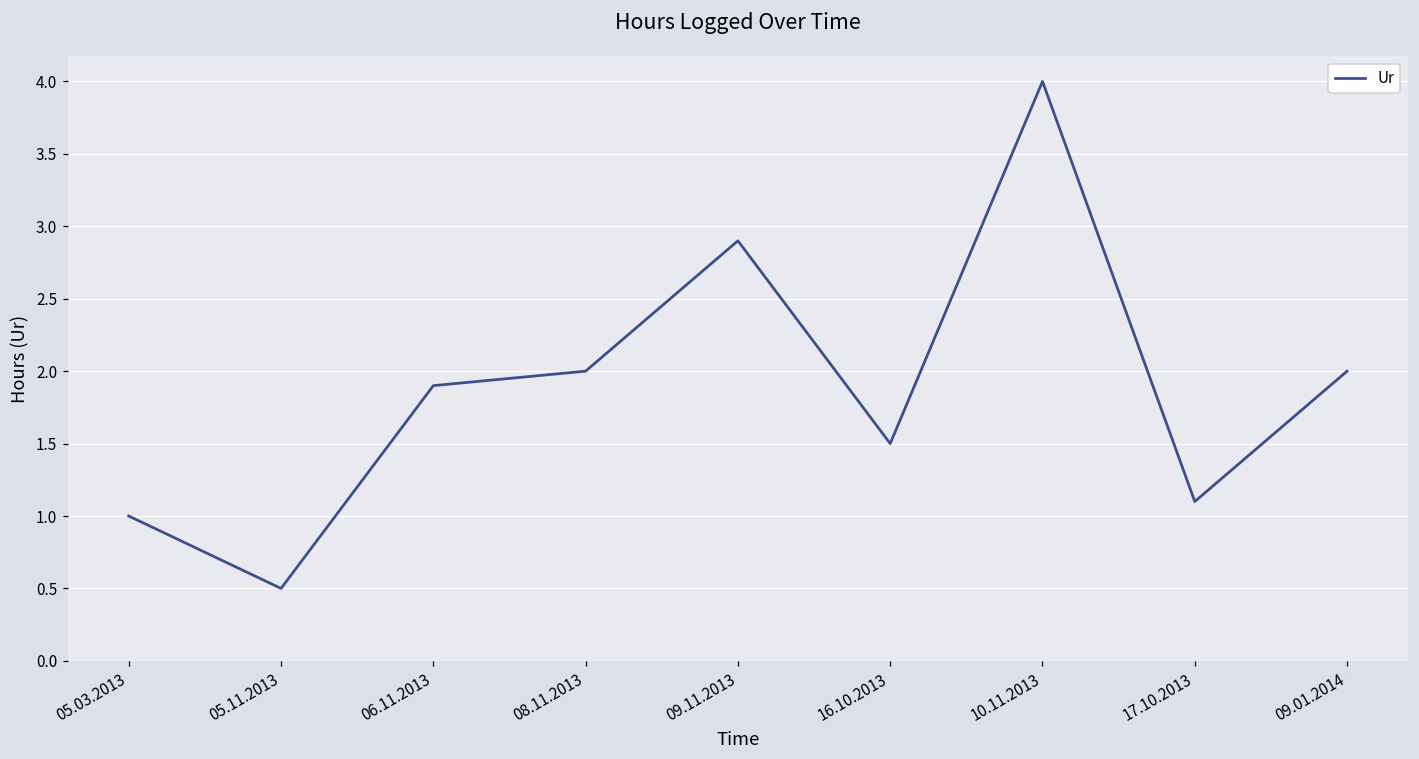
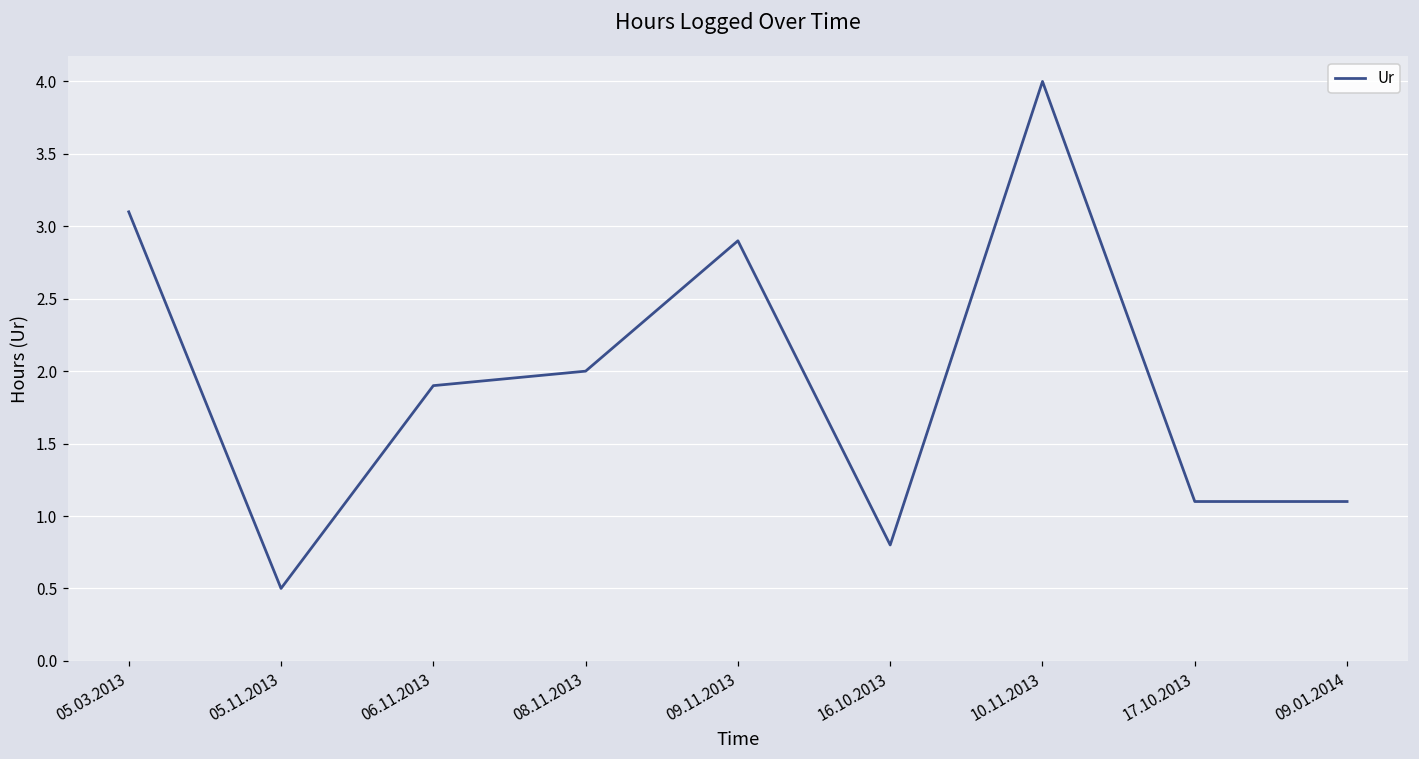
  {
-   "05.03.2013": 1.0,
+   "05.03.2013": 3.1,
    "05.11.2013": 0.5,
    "06.11.2013": 1.9,
    "08.11.2013": 2.0,
    "09.11.2013": 2.9,
-   "16.10.2013": 1.5,
+   "16.10.2013": 0.8,
    "10.11.2013": 4.0,
    "17.10.2013": 1.1,
-   "09.01.2014": 2.0
+   "09.01.2014": 1.1
  }
